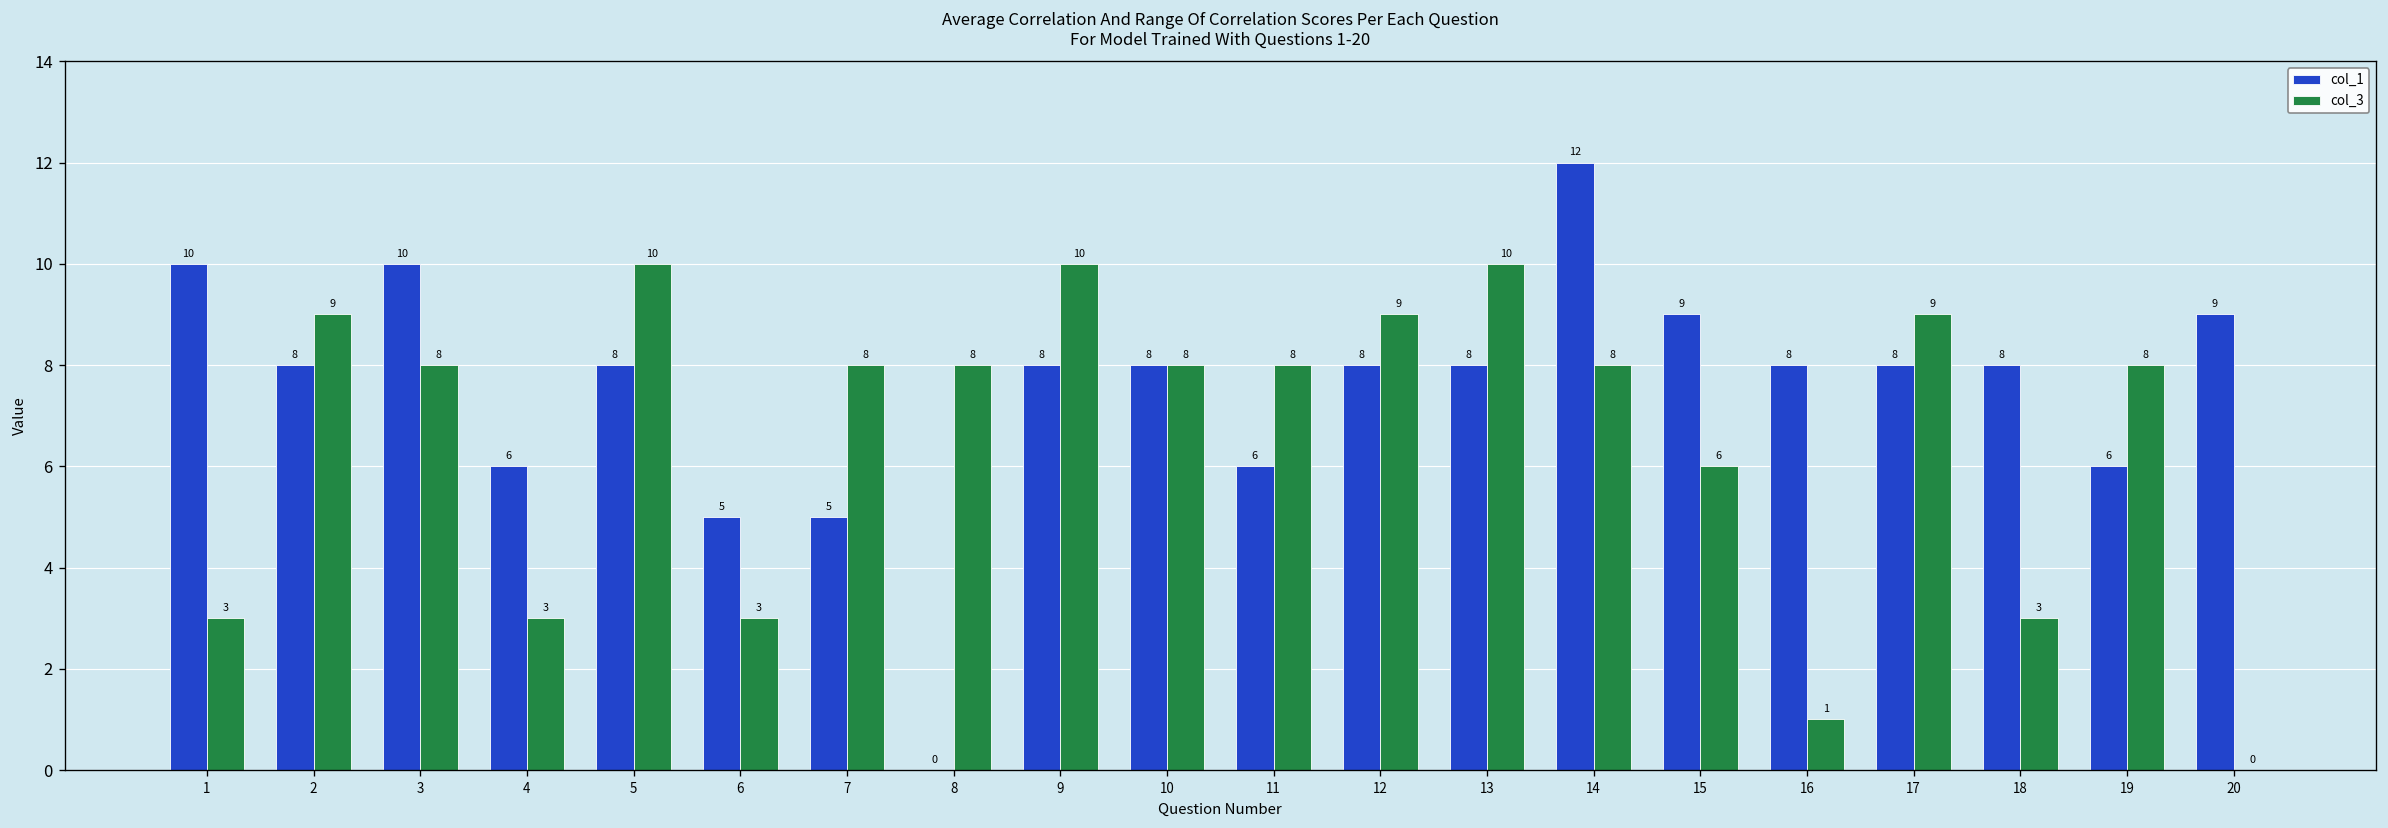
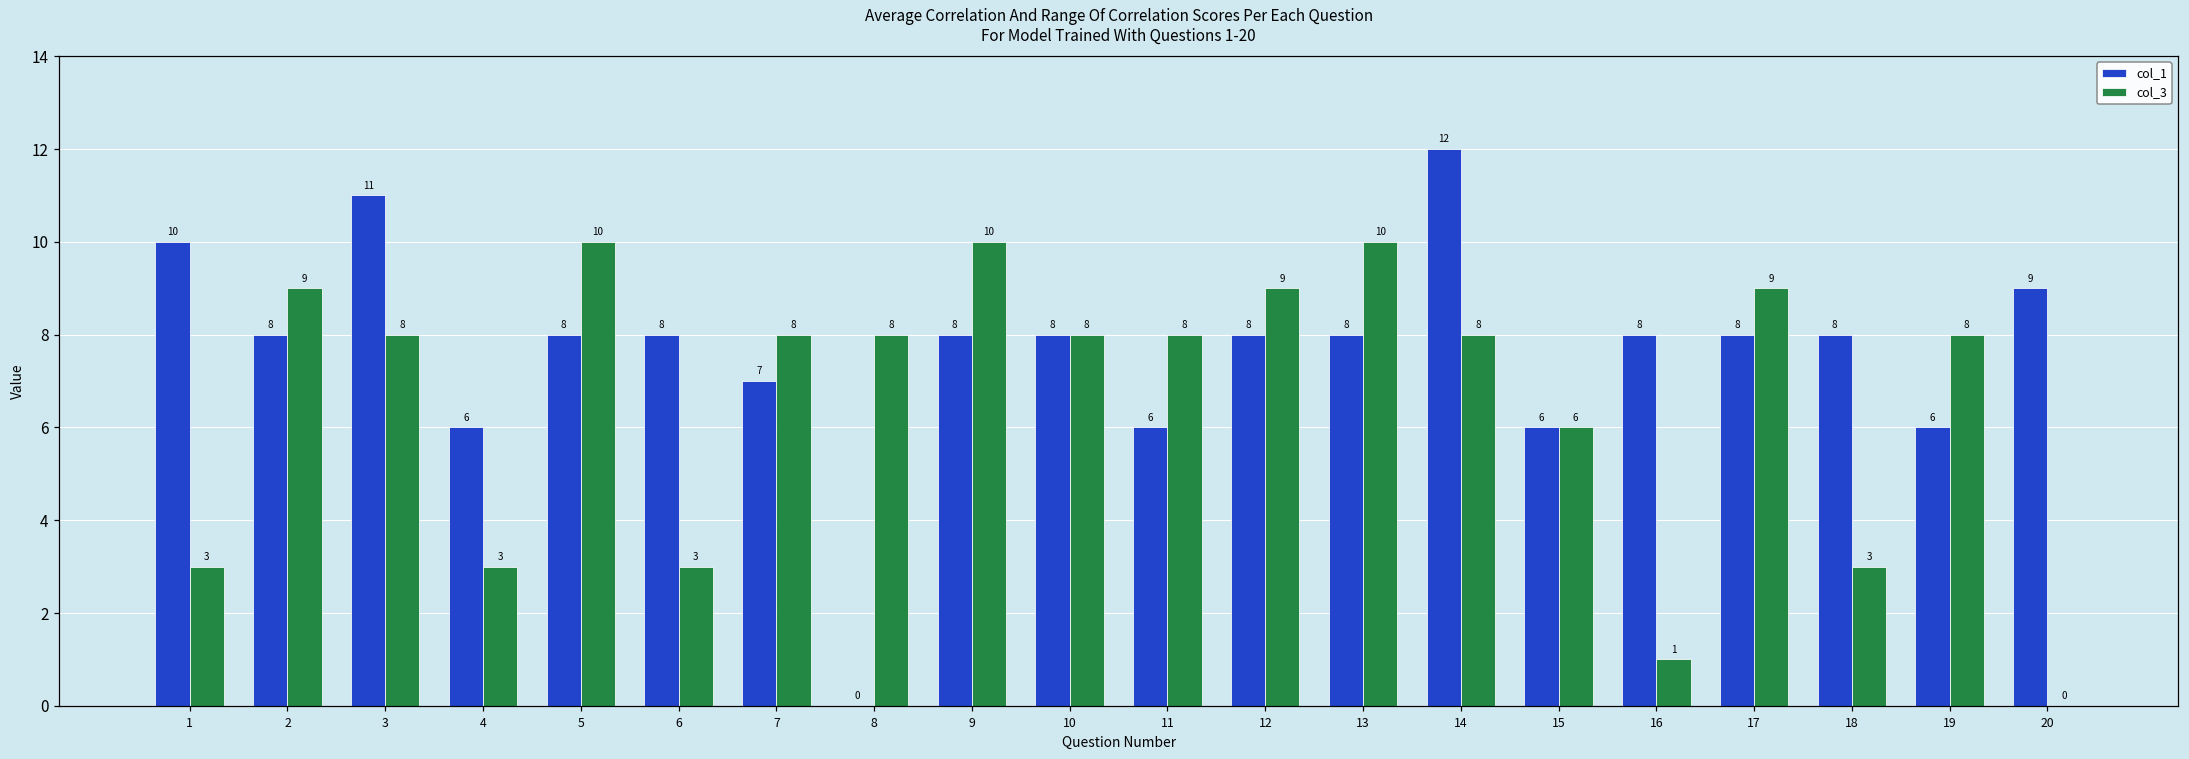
  {
    "col_1": {
      "1": 10,
      "2": 8,
-     "3": 10,
+     "3": 11,
      "4": 6,
      "5": 8,
-     "6": 5,
-     "7": 5,
+     "6": 8,
+     "7": 7,
      "8": 0,
      "9": 8,
      "10": 8,
      "11": 6,
      "12": 8,
      "13": 8,
      "14": 12,
-     "15": 9,
+     "15": 6,
      "16": 8,
      "17": 8,
      "18": 8,
      "19": 6,
      "20": 9
    },
    "col_3": {
      "1": 3,
      "2": 9,
      "3": 8,
      "4": 3,
      "5": 10,
      "6": 3,
      "7": 8,
      "8": 8,
      "9": 10,
      "10": 8,
      "11": 8,
      "12": 9,
      "13": 10,
      "14": 8,
      "15": 6,
      "16": 1,
      "17": 9,
      "18": 3,
      "19": 8,
      "20": 0
    }
  }
